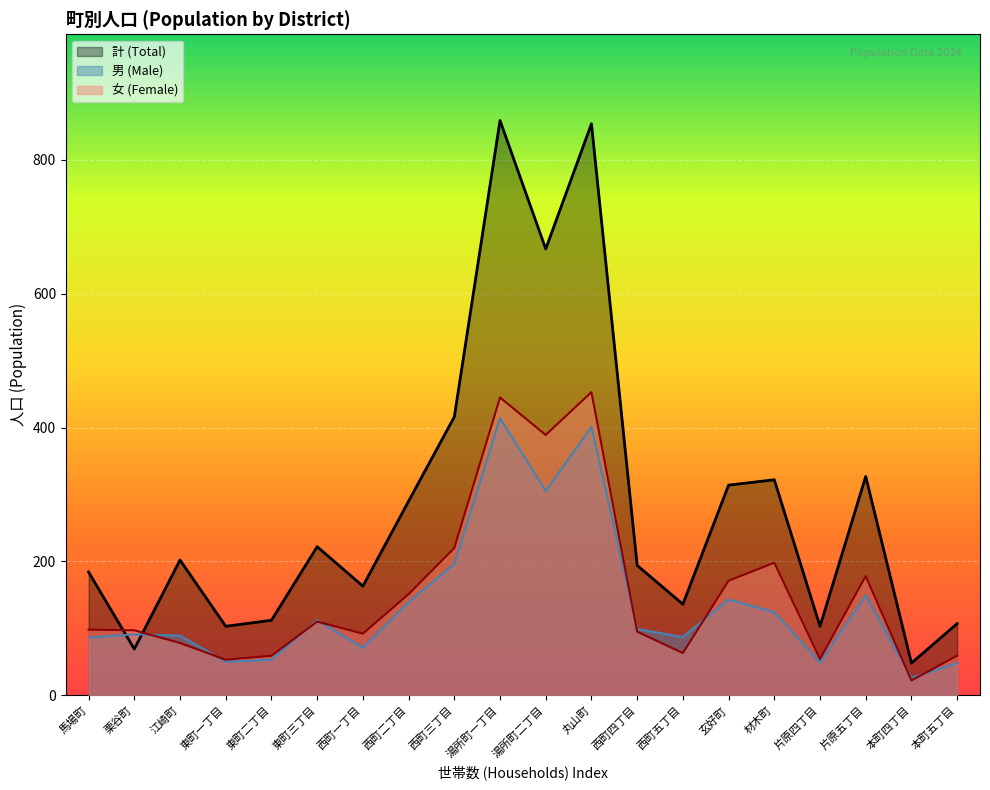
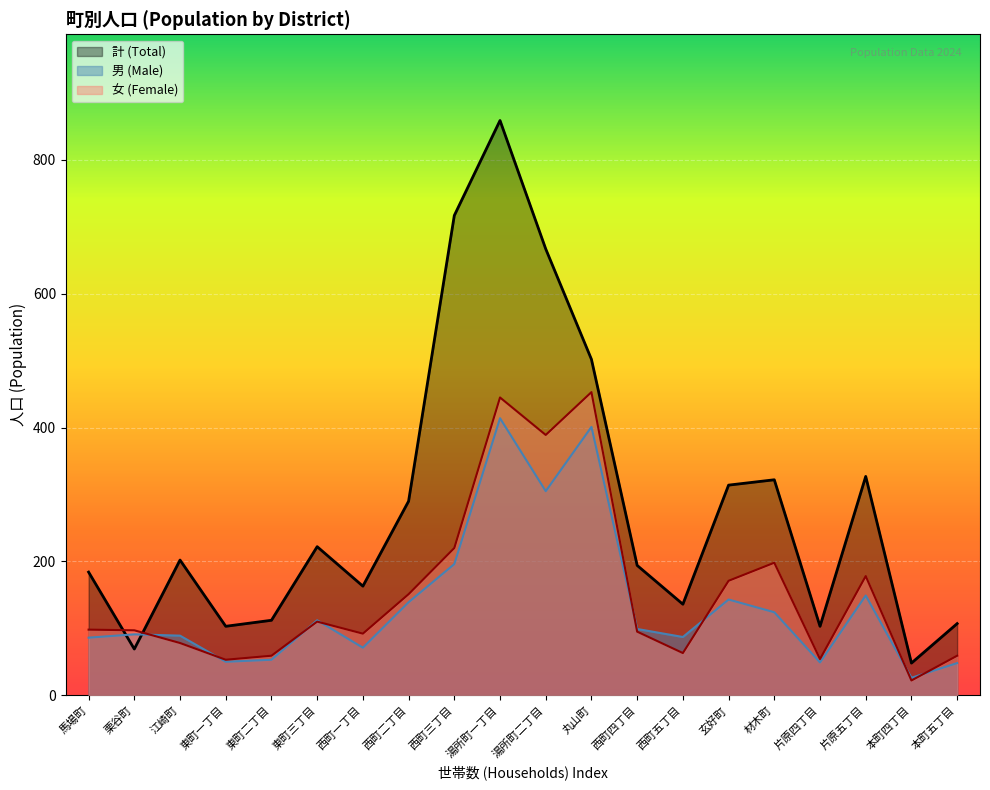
  {
    "計 (Total)": {
      "馬場町": 180,
      "栗谷町": 70,
      "江崎町": 200,
      "東町一丁目": 100,
      "東町二丁目": 110,
      "東町三丁目": 220,
      "西町一丁目": 160,
      "西町二丁目": 290,
-     "西町三丁目": 420,
+     "西町三丁目": 720,
      "湯所町一丁目": 860,
      "湯所町二丁目": 670,
-     "丸山町": 850,
+     "丸山町": 500,
      "西町四丁目": 190,
      "西町五丁目": 140,
      "玄好町": 310,
      "材木町": 320,
      "片原四丁目": 100,
      "片原五丁目": 330,
      "本町四丁目": 50,
      "本町五丁目": 110
    },
    "男 (Male)": {
      "馬場町": 90,
      "栗谷町": 90,
      "江崎町": 90,
      "東町二丁目": 50,
      "西町一丁目": 70,
      "西町二丁目": 140,
      "西町三丁目": 200,
      "湯所町一丁目": 410,
      "湯所町二丁目": 310,
      "丸山町": 400,
      "西町四丁目": 100,
      "西町五丁目": 90,
      "玄好町": 140,
      "材木町": 120,
      "片原四丁目": 50,
      "片原五丁目": 150,
      "本町四丁目": 30,
      "本町五丁目": 50
    },
    "女 (Female)": {
      "馬場町": 100,
      "栗谷町": 100,
      "江崎町": 80,
      "東町二丁目": 60,
      "西町一丁目": 90,
      "西町二丁目": 150,
      "西町三丁目": 220,
      "湯所町一丁目": 450,
      "湯所町二丁目": 390,
      "丸山町": 450,
      "西町四丁目": 100,
      "西町五丁目": 60,
      "玄好町": 170,
      "材木町": 200,
      "片原四丁目": 50,
      "片原五丁目": 180,
      "本町四丁目": 20,
      "本町五丁目": 60
    }
  }
